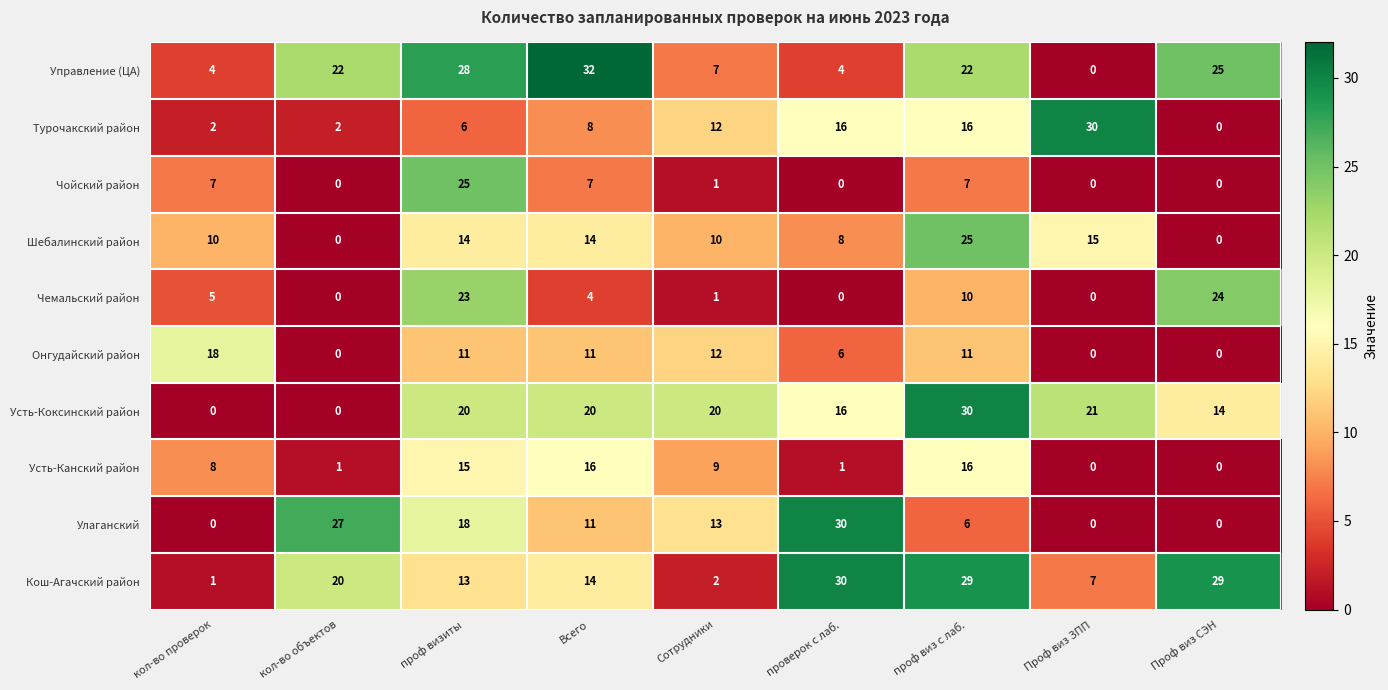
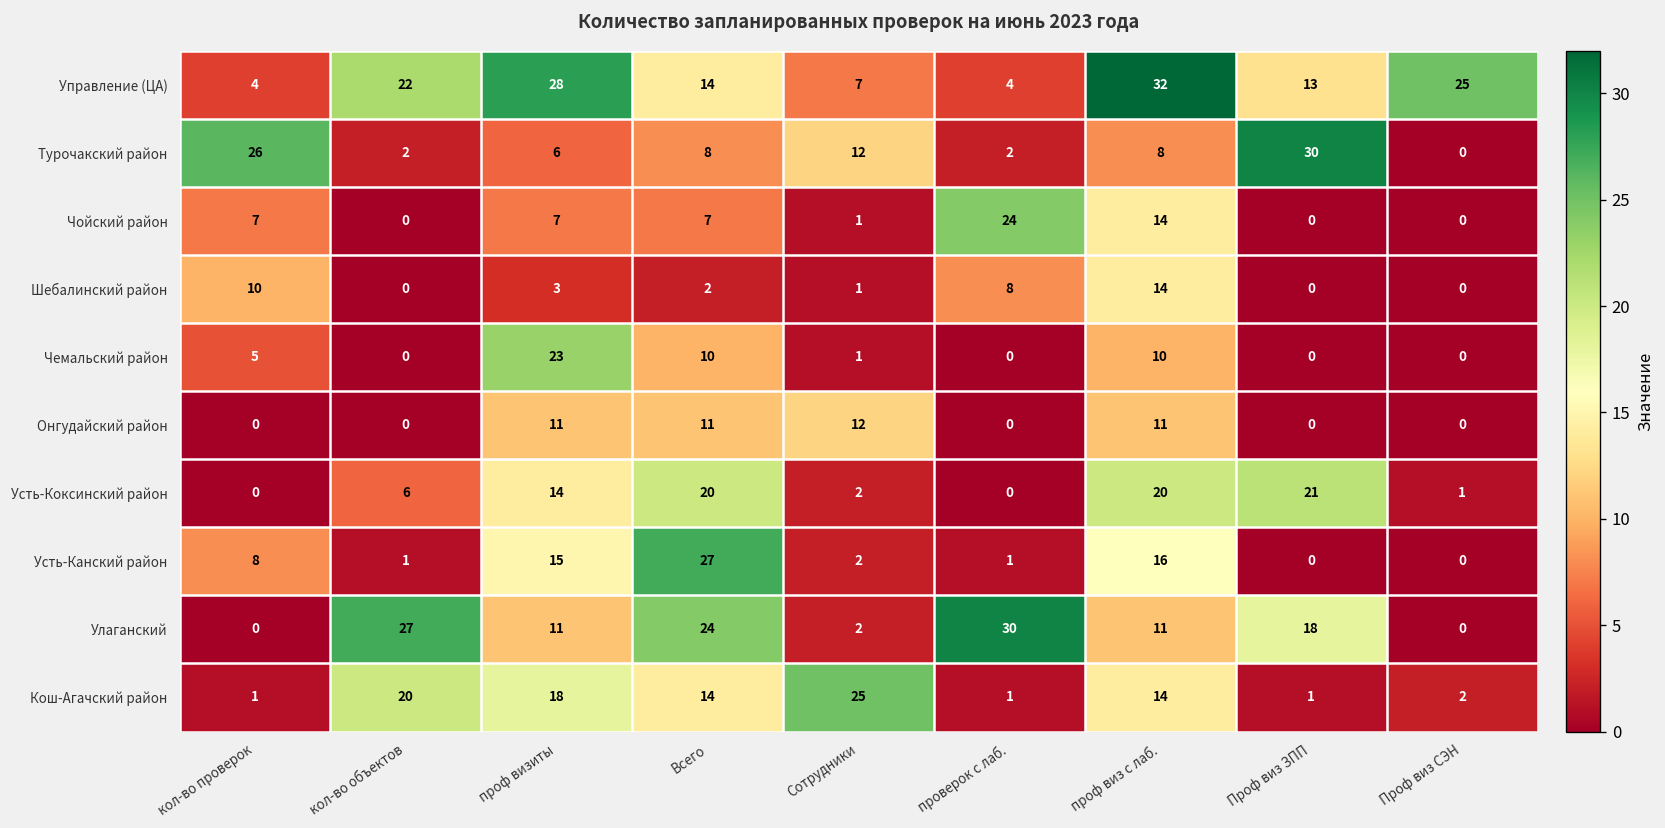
  {
    "Управление (ЦА)": {
      "кол-во проверок": 4,
      "кол-во объектов": 22,
      "проф визиты": 28,
-     "Всего": 32,
+     "Всего": 14,
      "Сотрудники": 7,
      "проверок с лаб.": 4,
-     "проф виз с лаб.": 22,
-     "Проф виз ЗПП": 0,
+     "проф виз с лаб.": 32,
+     "Проф виз ЗПП": 13,
      "Проф виз СЭН": 25
    },
    "Турочакский район": {
-     "кол-во проверок": 2,
+     "кол-во проверок": 26,
      "кол-во объектов": 2,
      "проф визиты": 6,
      "Всего": 8,
      "Сотрудники": 12,
-     "проверок с лаб.": 16,
-     "проф виз с лаб.": 16,
+     "проверок с лаб.": 2,
+     "проф виз с лаб.": 8,
      "Проф виз ЗПП": 30,
      "Проф виз СЭН": 0
    },
    "Чойский район": {
      "кол-во проверок": 7,
      "кол-во объектов": 0,
-     "проф визиты": 25,
+     "проф визиты": 7,
      "Всего": 7,
      "Сотрудники": 1,
-     "проверок с лаб.": 0,
-     "проф виз с лаб.": 7,
+     "проверок с лаб.": 24,
+     "проф виз с лаб.": 14,
      "Проф виз ЗПП": 0,
      "Проф виз СЭН": 0
    },
    "Шебалинский район": {
      "кол-во проверок": 10,
      "кол-во объектов": 0,
-     "проф визиты": 14,
-     "Всего": 14,
-     "Сотрудники": 10,
+     "проф визиты": 3,
+     "Всего": 2,
+     "Сотрудники": 1,
      "проверок с лаб.": 8,
-     "проф виз с лаб.": 25,
-     "Проф виз ЗПП": 15,
+     "проф виз с лаб.": 14,
+     "Проф виз ЗПП": 0,
      "Проф виз СЭН": 0
    },
    "Чемальский район": {
      "кол-во проверок": 5,
      "кол-во объектов": 0,
      "проф визиты": 23,
-     "Всего": 4,
+     "Всего": 10,
      "Сотрудники": 1,
      "проверок с лаб.": 0,
      "проф виз с лаб.": 10,
      "Проф виз ЗПП": 0,
-     "Проф виз СЭН": 24
+     "Проф виз СЭН": 0
    },
    "Онгудайский район": {
-     "кол-во проверок": 18,
+     "кол-во проверок": 0,
      "кол-во объектов": 0,
      "проф визиты": 11,
      "Всего": 11,
      "Сотрудники": 12,
-     "проверок с лаб.": 6,
+     "проверок с лаб.": 0,
      "проф виз с лаб.": 11,
      "Проф виз ЗПП": 0,
      "Проф виз СЭН": 0
    },
    "Усть-Коксинский район": {
      "кол-во проверок": 0,
-     "кол-во объектов": 0,
-     "проф визиты": 20,
+     "кол-во объектов": 6,
+     "проф визиты": 14,
      "Всего": 20,
-     "Сотрудники": 20,
-     "проверок с лаб.": 16,
-     "проф виз с лаб.": 30,
+     "Сотрудники": 2,
+     "проверок с лаб.": 0,
+     "проф виз с лаб.": 20,
      "Проф виз ЗПП": 21,
-     "Проф виз СЭН": 14
+     "Проф виз СЭН": 1
    },
    "Усть-Канский район": {
      "кол-во проверок": 8,
      "кол-во объектов": 1,
      "проф визиты": 15,
-     "Всего": 16,
-     "Сотрудники": 9,
+     "Всего": 27,
+     "Сотрудники": 2,
      "проверок с лаб.": 1,
      "проф виз с лаб.": 16,
      "Проф виз ЗПП": 0,
      "Проф виз СЭН": 0
    },
    "Улаганский": {
      "кол-во проверок": 0,
      "кол-во объектов": 27,
-     "проф визиты": 18,
-     "Всего": 11,
-     "Сотрудники": 13,
+     "проф визиты": 11,
+     "Всего": 24,
+     "Сотрудники": 2,
      "проверок с лаб.": 30,
-     "проф виз с лаб.": 6,
-     "Проф виз ЗПП": 0,
+     "проф виз с лаб.": 11,
+     "Проф виз ЗПП": 18,
      "Проф виз СЭН": 0
    },
    "Кош-Агачский район": {
      "кол-во проверок": 1,
      "кол-во объектов": 20,
-     "проф визиты": 13,
+     "проф визиты": 18,
      "Всего": 14,
-     "Сотрудники": 2,
-     "проверок с лаб.": 30,
-     "проф виз с лаб.": 29,
-     "Проф виз ЗПП": 7,
-     "Проф виз СЭН": 29
+     "Сотрудники": 25,
+     "проверок с лаб.": 1,
+     "проф виз с лаб.": 14,
+     "Проф виз ЗПП": 1,
+     "Проф виз СЭН": 2
    }
  }
